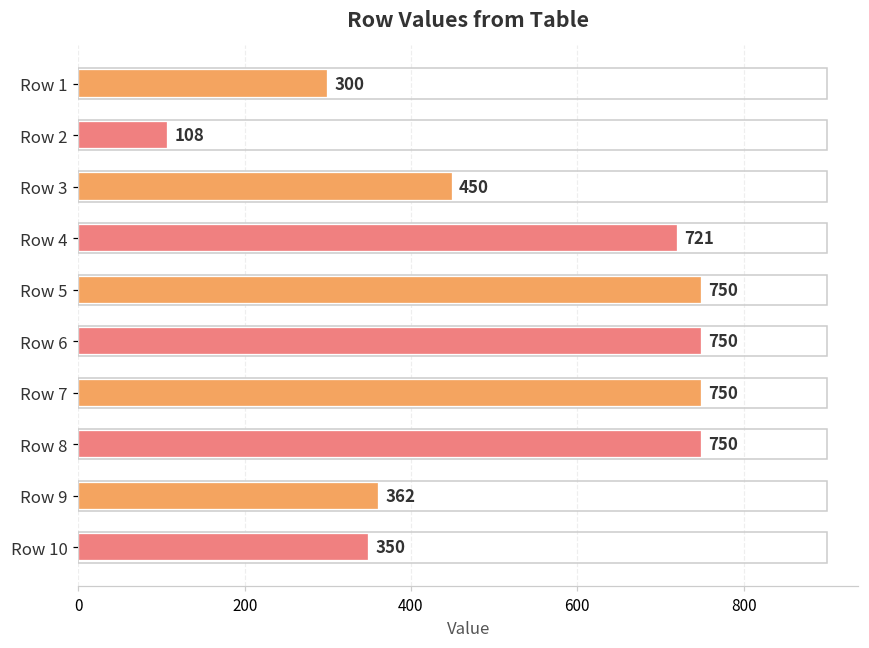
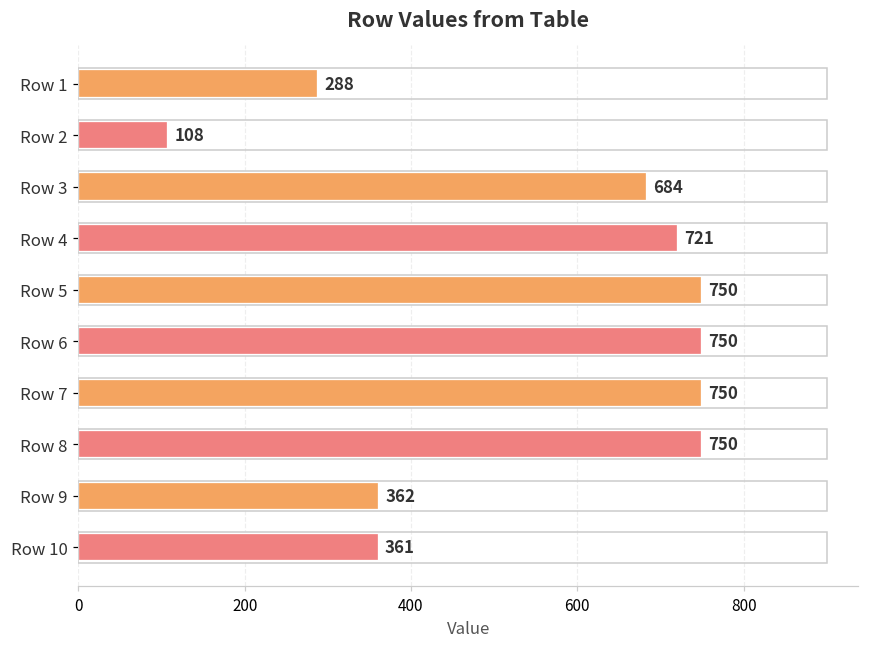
  {
-   "Row 1": 300,
+   "Row 1": 288,
    "Row 2": 108,
-   "Row 3": 450,
+   "Row 3": 684,
    "Row 4": 721,
    "Row 5": 750,
    "Row 6": 750,
    "Row 7": 750,
    "Row 8": 750,
    "Row 9": 362,
-   "Row 10": 350
+   "Row 10": 361
  }
